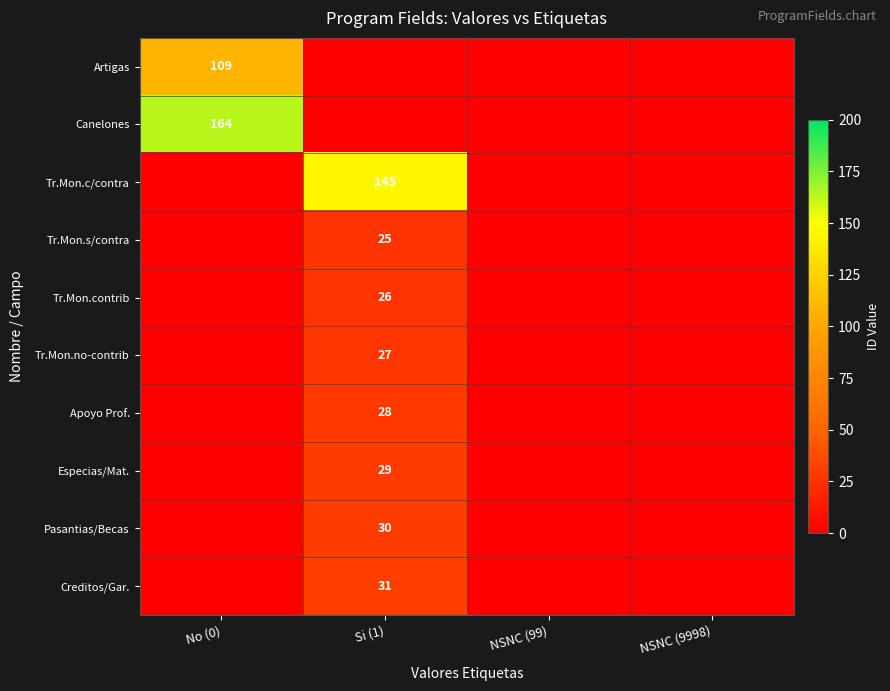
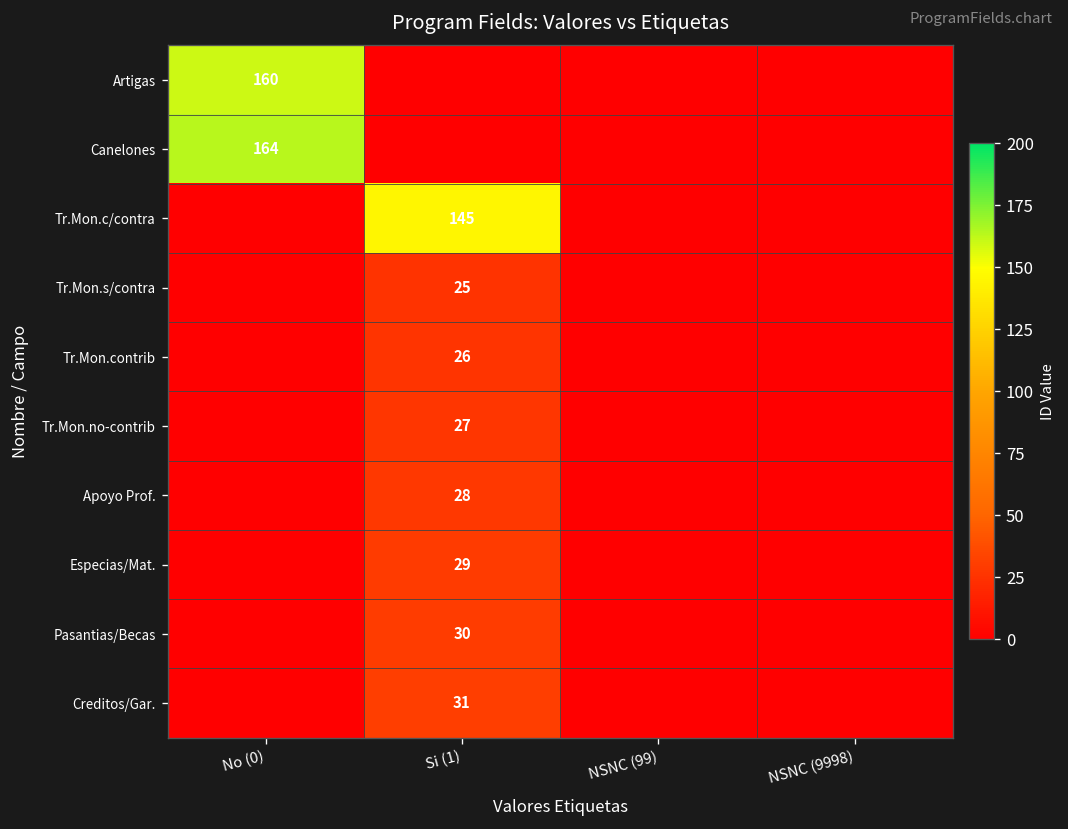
  {
    "Artigas": {
-     "No (0)": 109
+     "No (0)": 160
    },
    "Canelones": {
      "No (0)": 164
    },
    "Tr.Mon.c/contra": {
      "Si (1)": 145
    },
    "Tr.Mon.s/contra": {
      "Si (1)": 25
    },
    "Tr.Mon.contrib": {
      "Si (1)": 26
    },
    "Tr.Mon.no-contrib": {
      "Si (1)": 27
    },
    "Apoyo Prof.": {
      "Si (1)": 28
    },
    "Especias/Mat.": {
      "Si (1)": 29
    },
    "Pasantias/Becas": {
      "Si (1)": 30
    },
    "Creditos/Gar.": {
      "Si (1)": 31
    }
  }
